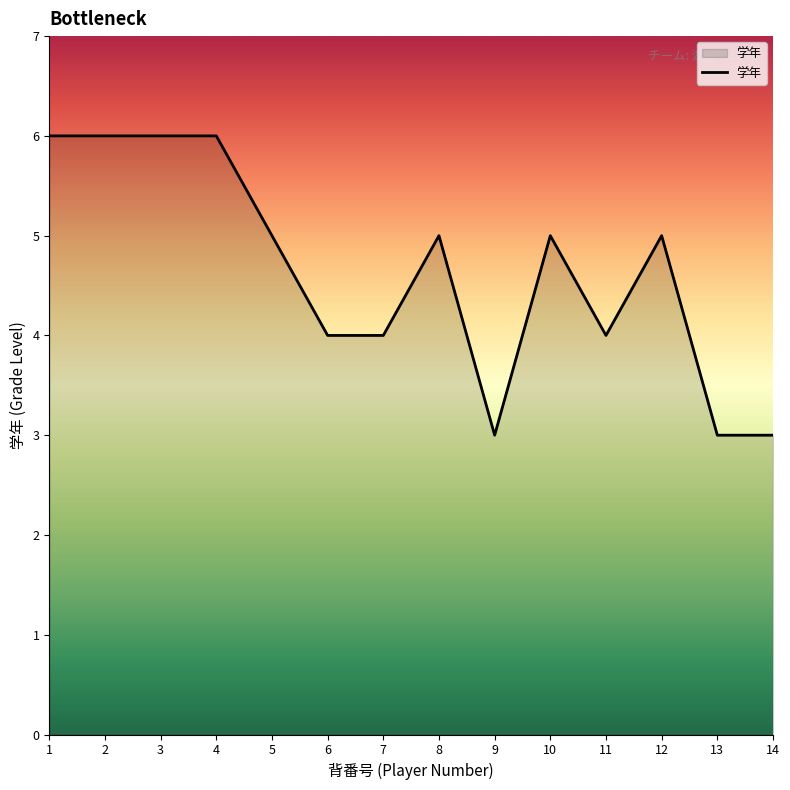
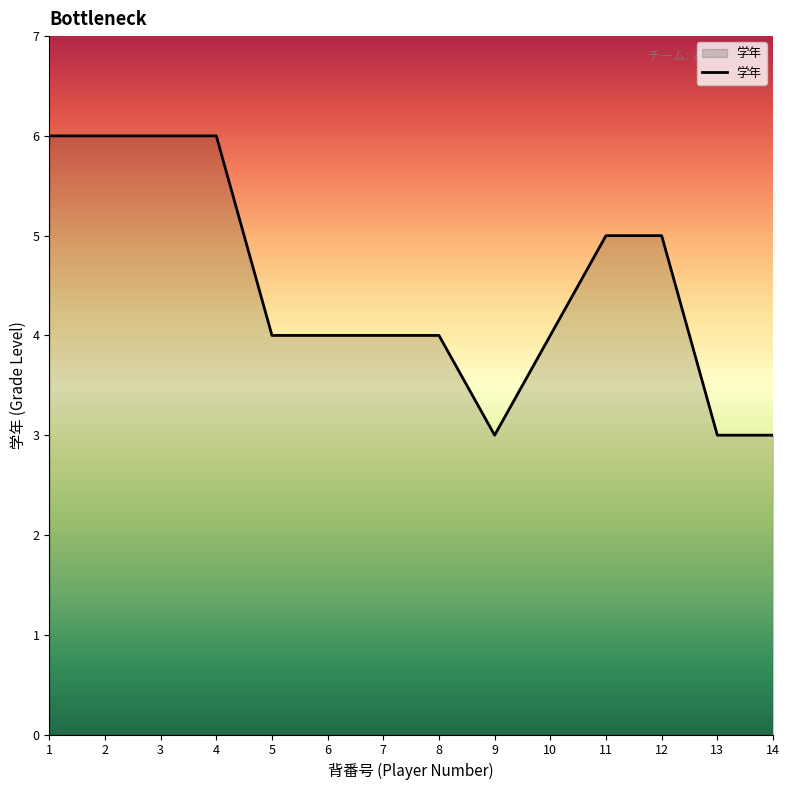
  {
    "1": 6,
    "2": 6,
    "3": 6,
    "4": 6,
-   "5": 5,
+   "5": 4,
    "6": 4,
    "7": 4,
-   "8": 5,
+   "8": 4,
    "9": 3,
-   "10": 5,
-   "11": 4,
+   "10": 4,
+   "11": 5,
    "12": 5,
    "13": 3,
    "14": 3
  }
